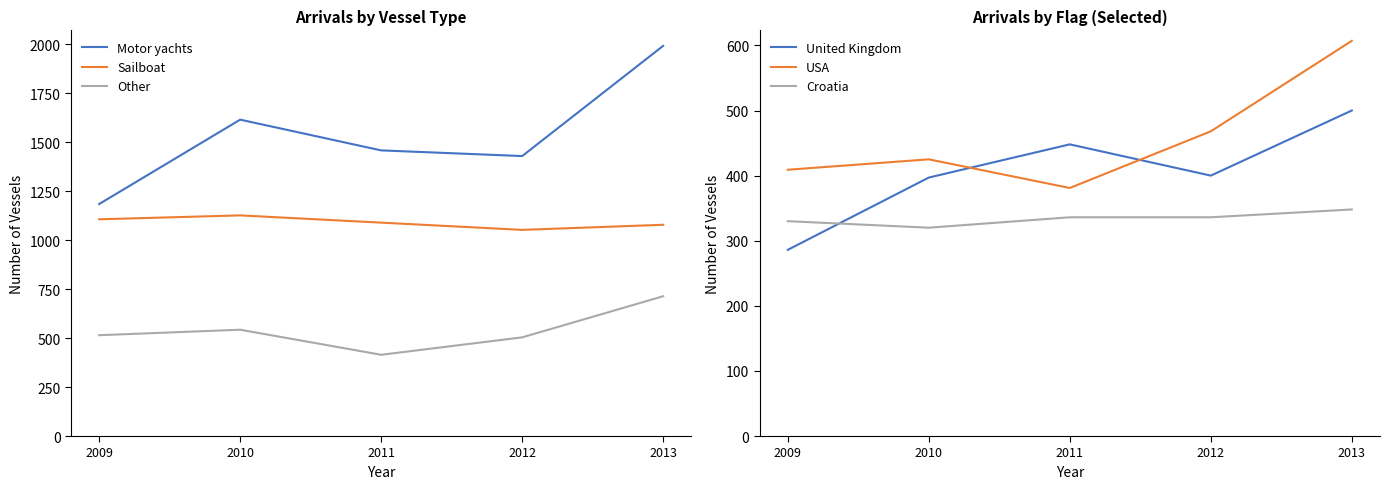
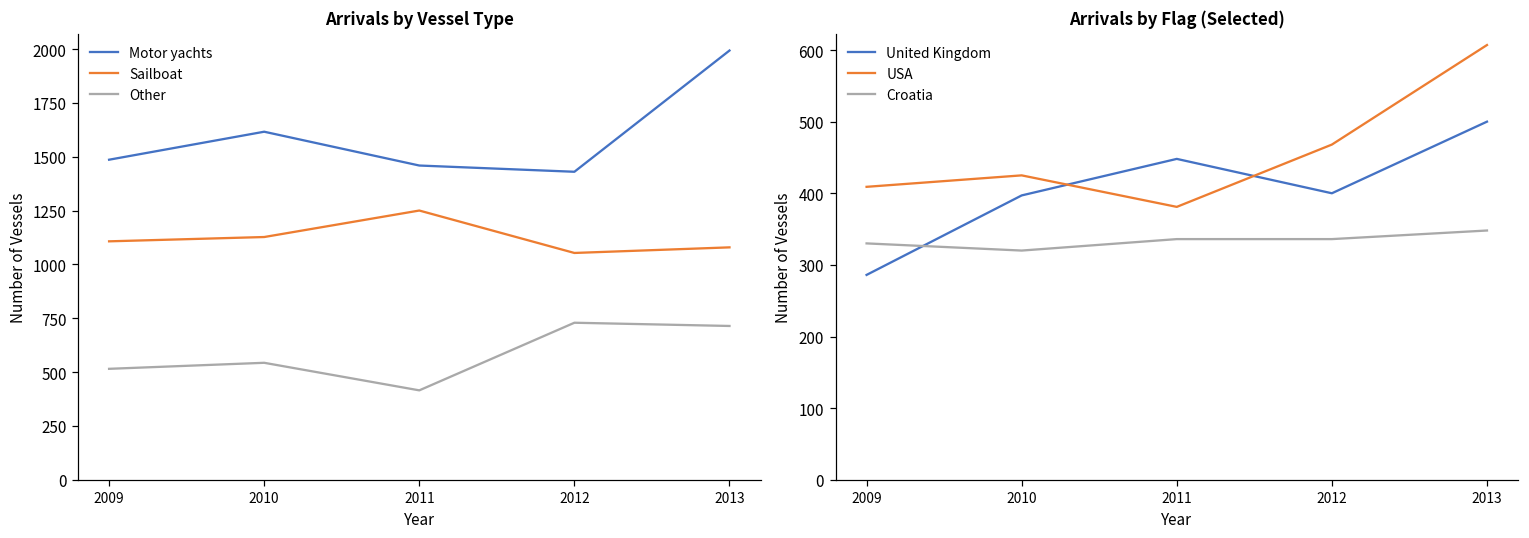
  {
    "Arrivals by Vessel Type": {
      "Motor yachts": {
-       "2009": 1190,
+       "2009": 1490,
        "2010": 1620,
        "2011": 1460,
        "2012": 1430,
        "2013": 1990
      },
      "Sailboat": {
        "2009": 1110,
        "2010": 1130,
-       "2011": 1090,
+       "2011": 1250,
        "2012": 1050,
        "2013": 1080
      },
      "Other": {
        "2009": 520,
        "2010": 540,
        "2011": 420,
-       "2012": 500,
+       "2012": 730,
        "2013": 710
      }
    },
    "Arrivals by Flag (Selected)": {
      "United Kingdom": {
        "2009": 290,
        "2010": 400,
        "2011": 450,
        "2012": 400,
        "2013": 500
      },
      "USA": {
        "2009": 410,
        "2010": 430,
        "2011": 380,
        "2012": 470,
        "2013": 610
      },
      "Croatia": {
        "2009": 330,
        "2010": 320,
        "2011": 340,
        "2012": 340,
        "2013": 350
      }
    }
  }
